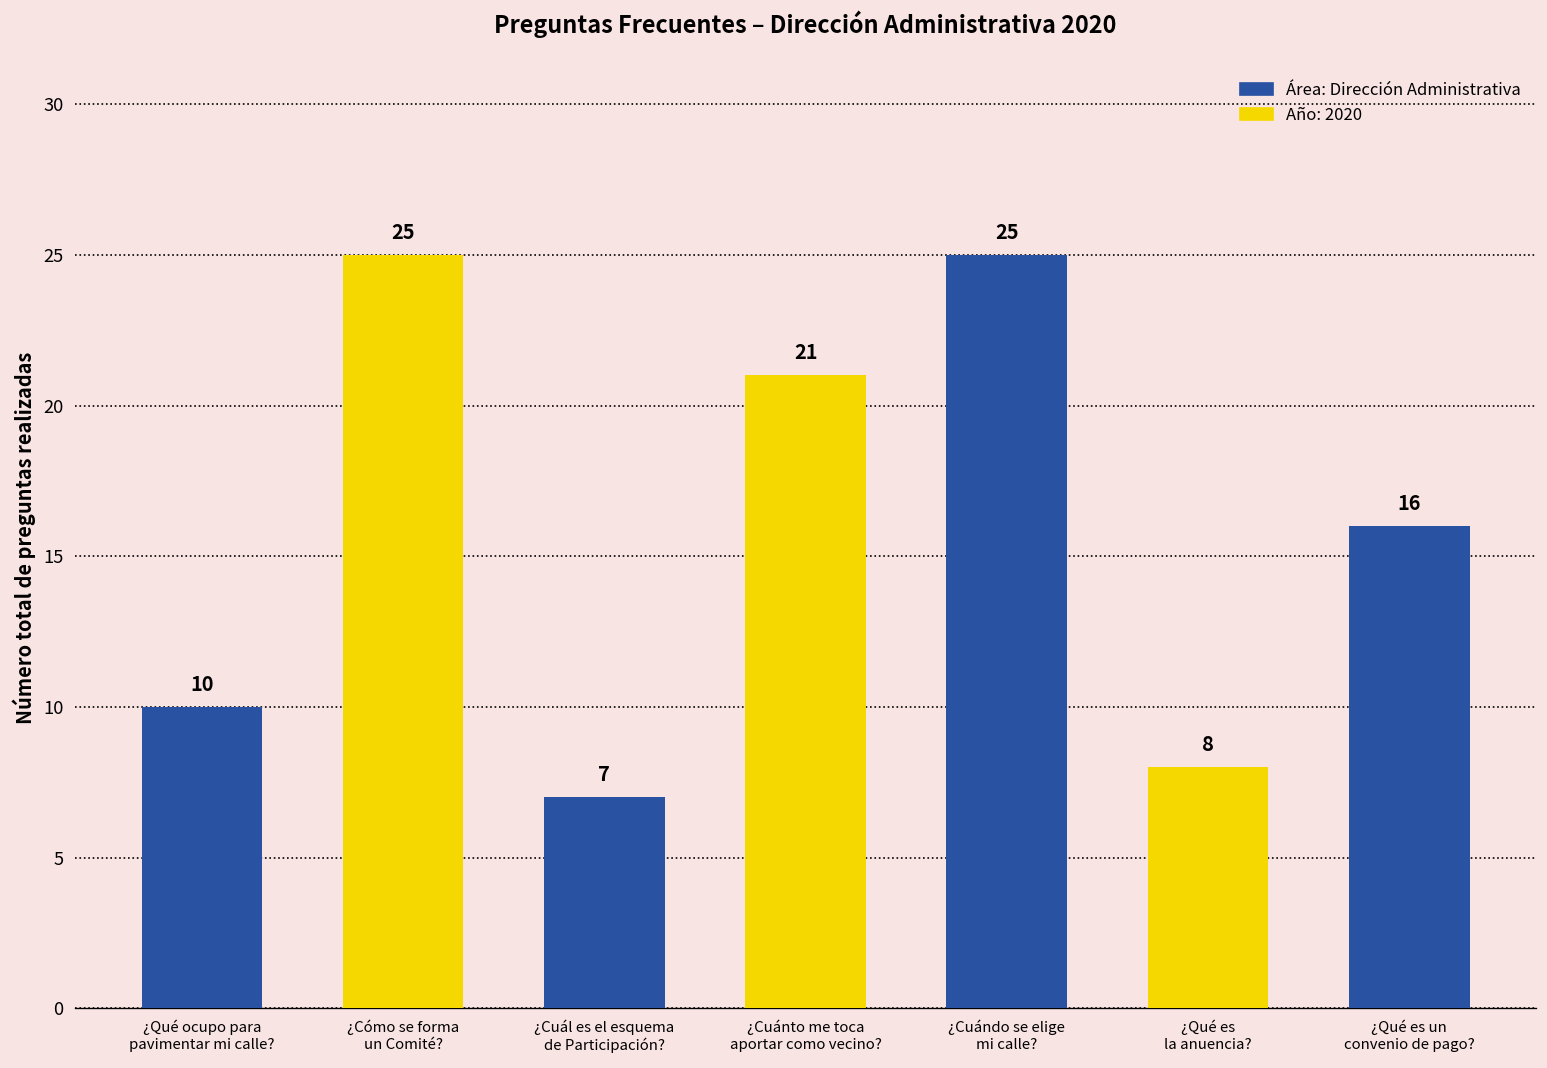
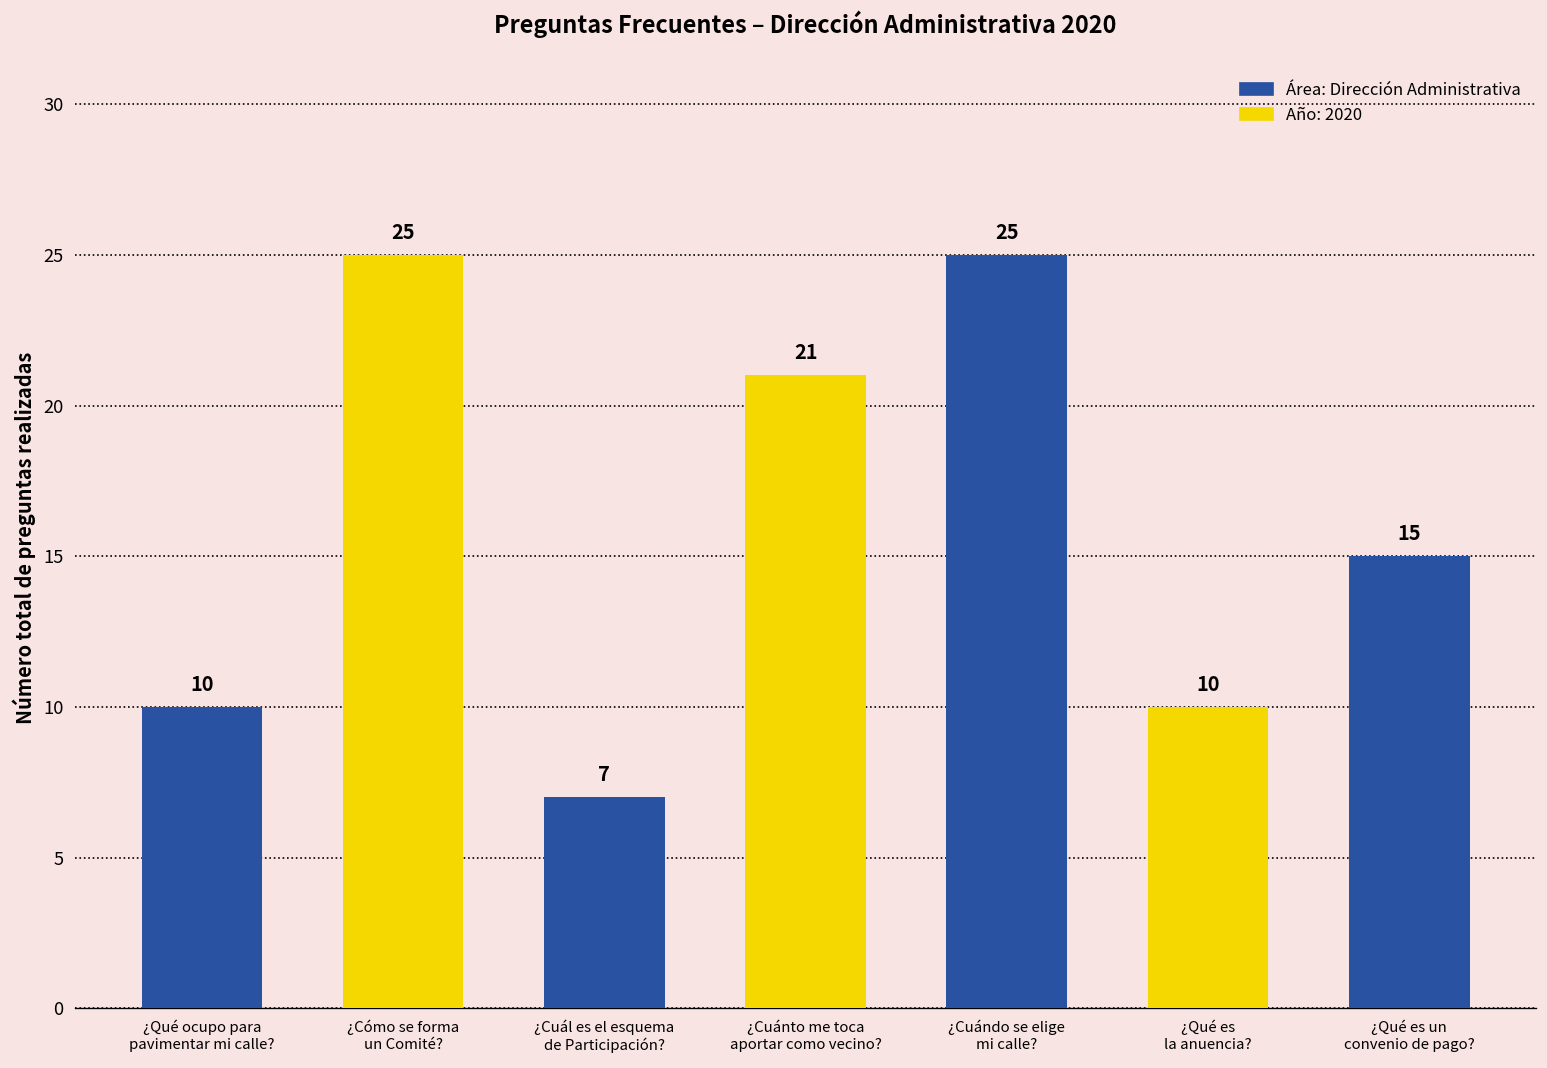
  {
    "¿Qué ocupo para pavimentar mi calle?": 10,
    "¿Cómo se forma un Comité?": 25,
    "¿Cuál es el esquema de Participación?": 7,
    "¿Cuánto me toca aportar como vecino?": 21,
    "¿Cuándo se elige mi calle?": 25,
-   "¿Qué es la anuencia?": 8,
-   "¿Qué es un convenio de pago?": 16
+   "¿Qué es la anuencia?": 10,
+   "¿Qué es un convenio de pago?": 15
  }
